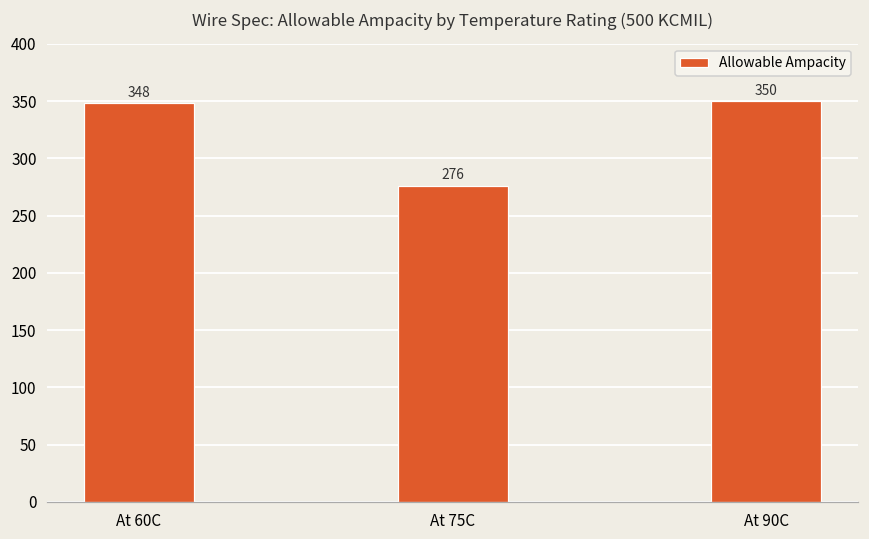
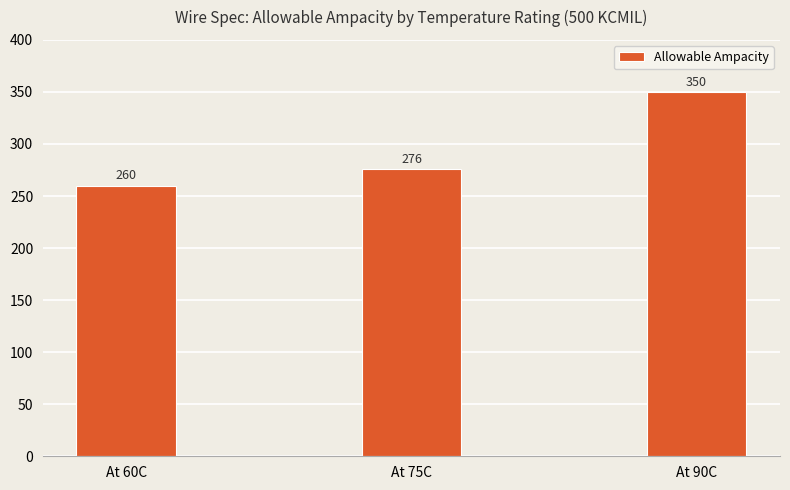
  {
-   "At 60C": 348,
+   "At 60C": 260,
    "At 75C": 276,
    "At 90C": 350
  }
